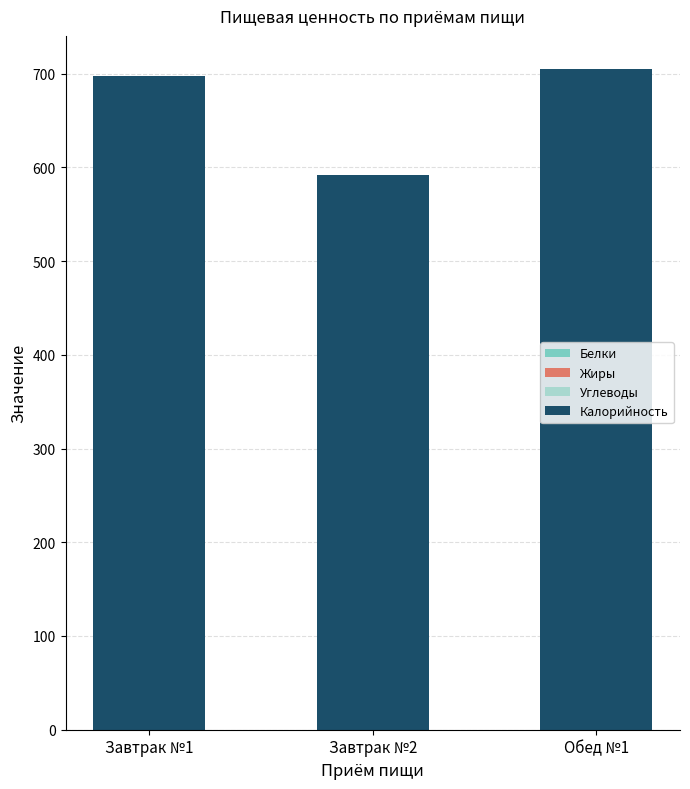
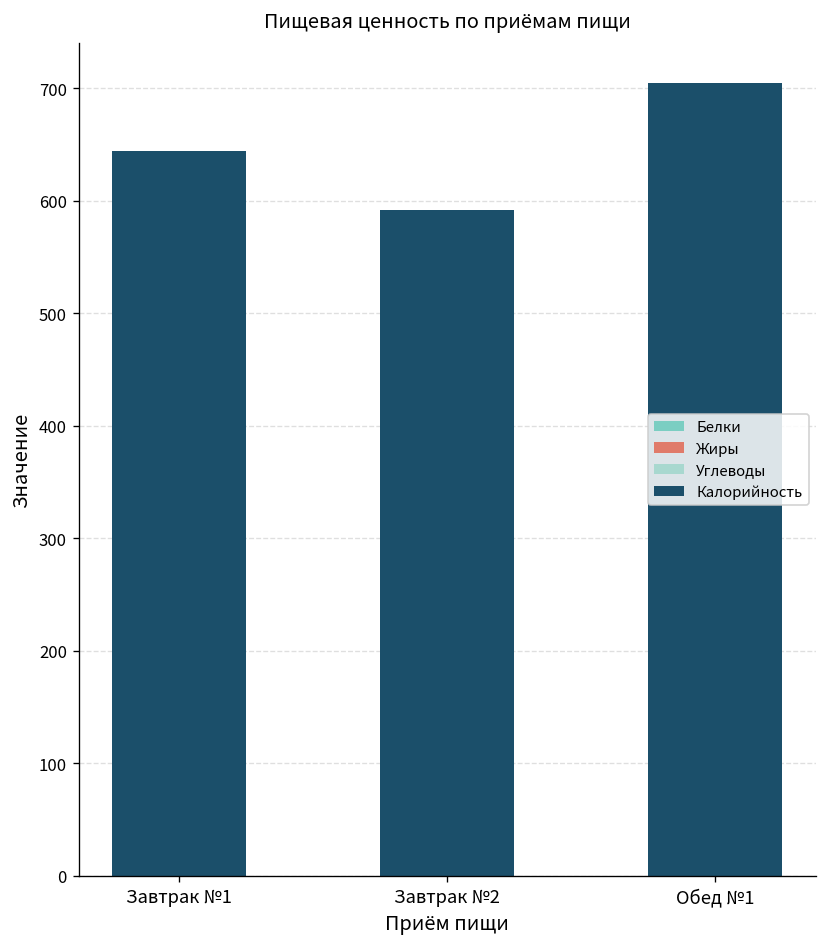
  {
    "Калорийность": {
-     "Завтрак №1": 700,
+     "Завтрак №1": 640,
      "Завтрак №2": 590,
      "Обед №1": 700
    }
  }
